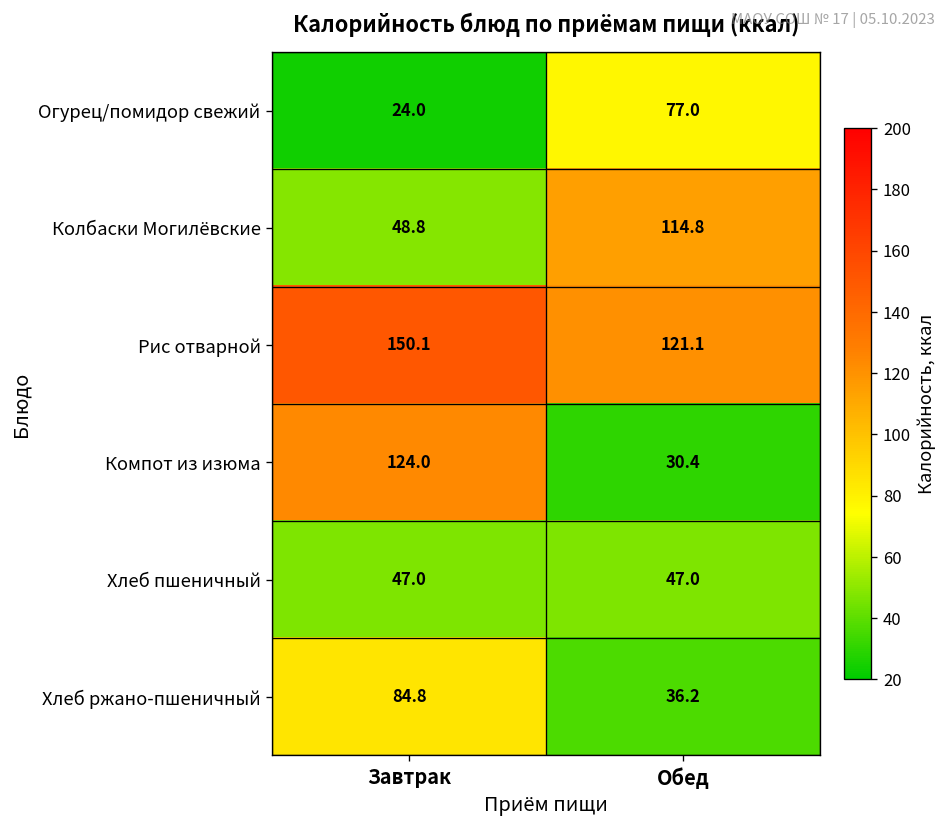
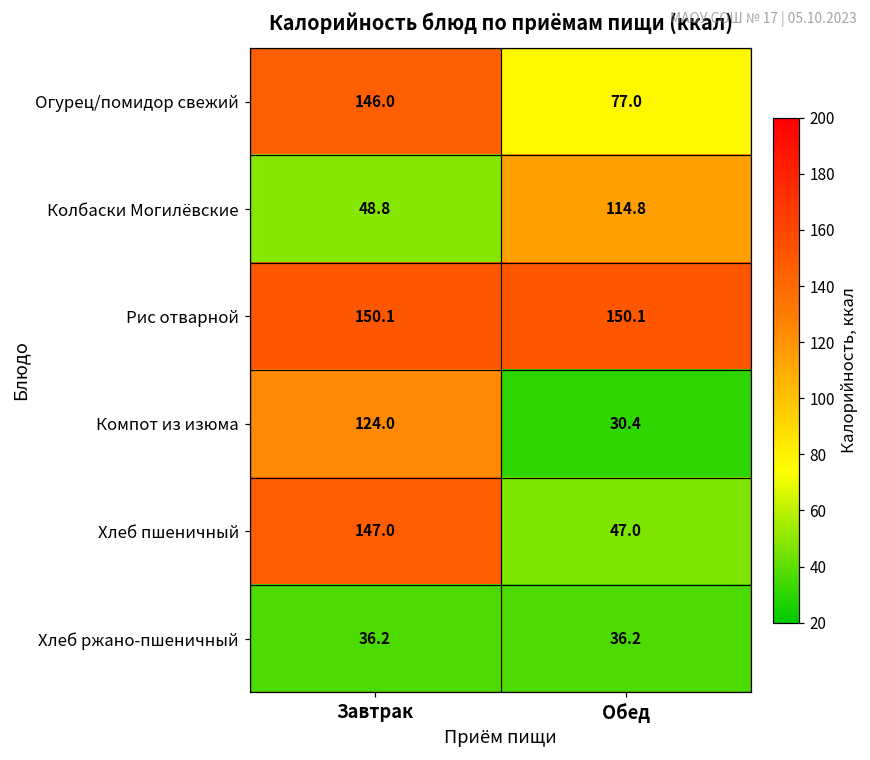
  {
    "Огурец/помидор свежий": {
-     "Завтрак": 24.0,
+     "Завтрак": 146.0,
      "Обед": 77.0
    },
    "Колбаски Могилёвские": {
      "Завтрак": 48.8,
      "Обед": 114.8
    },
    "Рис отварной": {
      "Завтрак": 150.1,
-     "Обед": 121.1
+     "Обед": 150.1
    },
    "Компот из изюма": {
      "Завтрак": 124.0,
      "Обед": 30.4
    },
    "Хлеб пшеничный": {
-     "Завтрак": 47.0,
+     "Завтрак": 147.0,
      "Обед": 47.0
    },
    "Хлеб ржано-пшеничный": {
-     "Завтрак": 84.8,
+     "Завтрак": 36.2,
      "Обед": 36.2
    }
  }
